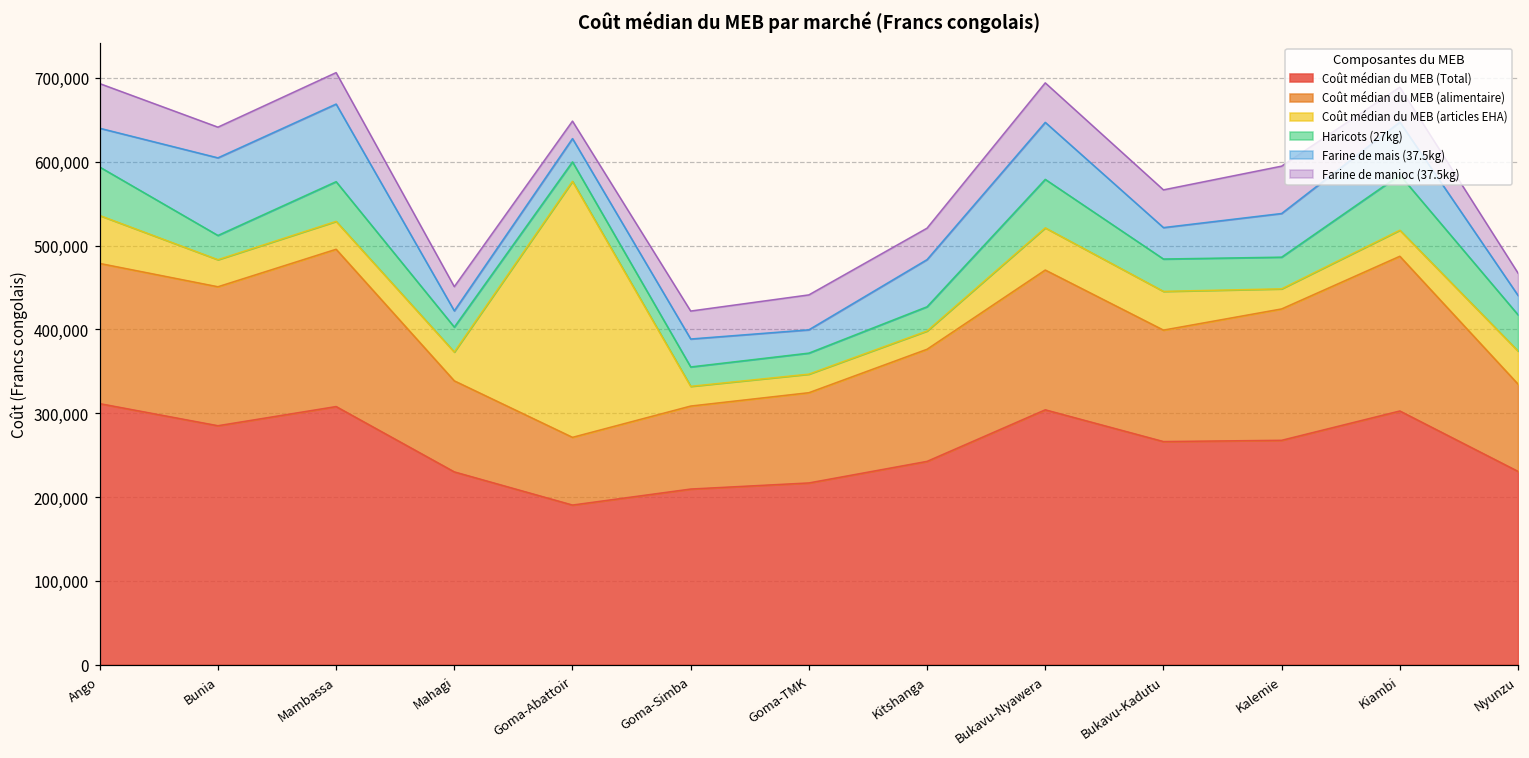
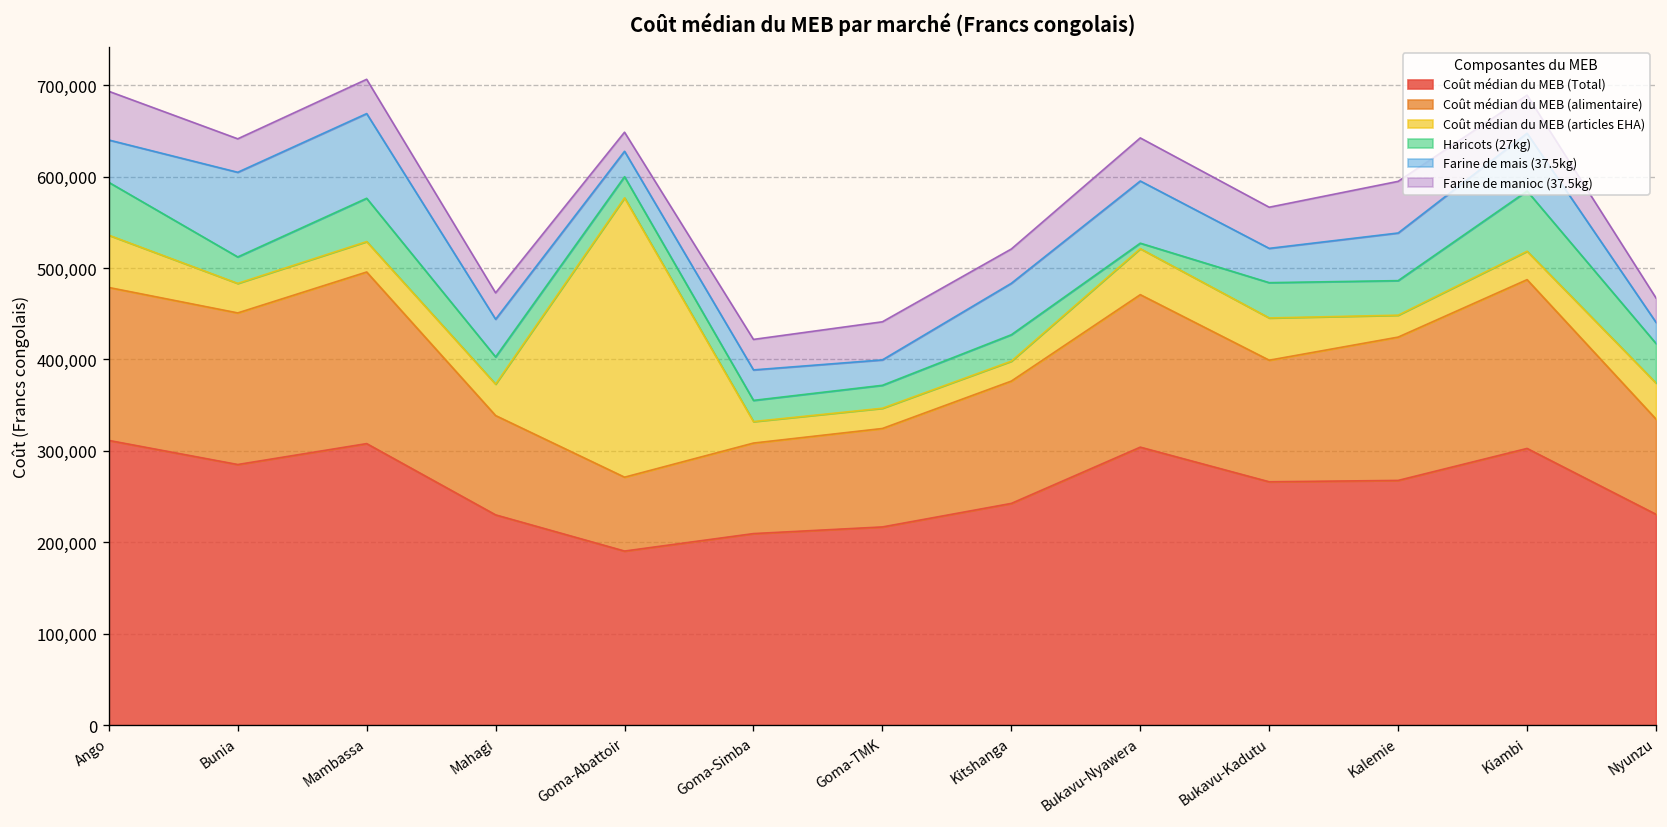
  {
    "Coût médian du MEB (articles EHA)": {
      "Ango": "60,000",
      "Bunia": "30,000",
      "Mambassa": "30,000",
      "Mahagi": "30,000",
      "Goma-Abattoir": "310,000",
      "Goma-Simba": "20,000",
      "Goma-TMK": "20,000",
      "Kitshanga": "20,000",
      "Bukavu-Nyawera": "50,000",
      "Bukavu-Kadutu": "50,000",
      "Kalemie": "20,000",
      "Kiambi": "30,000",
      "Nyunzu": "40,000"
    },
    "Haricots (27kg)": {
      "Ango": "60,000",
      "Bunia": "30,000",
      "Mambassa": "50,000",
      "Mahagi": "30,000",
      "Goma-Abattoir": "20,000",
      "Goma-Simba": "20,000",
      "Goma-TMK": "30,000",
      "Kitshanga": "30,000",
-     "Bukavu-Nyawera": "60,000",
+     "Bukavu-Nyawera": "10,000",
      "Bukavu-Kadutu": "40,000",
      "Kalemie": "40,000",
      "Nyunzu": "40,000"
    },
    "Farine de mais (37.5kg)": {
      "Ango": "50,000",
      "Bunia": "90,000",
      "Mambassa": "90,000",
-     "Mahagi": "20,000",
+     "Mahagi": "40,000",
      "Goma-Abattoir": "30,000",
      "Goma-Simba": "30,000",
      "Goma-TMK": "30,000",
      "Kitshanga": "60,000",
      "Bukavu-Nyawera": "70,000",
      "Bukavu-Kadutu": "40,000",
      "Kalemie": "50,000",
      "Nyunzu": "20,000"
    },
    "Farine de manioc (37.5kg)": {
      "Ango": "50,000",
      "Bunia": "40,000",
      "Mambassa": "40,000",
      "Mahagi": "30,000",
      "Goma-Abattoir": "20,000",
      "Goma-Simba": "30,000",
      "Goma-TMK": "40,000",
      "Kitshanga": "40,000",
      "Bukavu-Nyawera": "50,000",
      "Bukavu-Kadutu": "50,000",
      "Kalemie": "60,000",
      "Nyunzu": "30,000"
    }
  }
